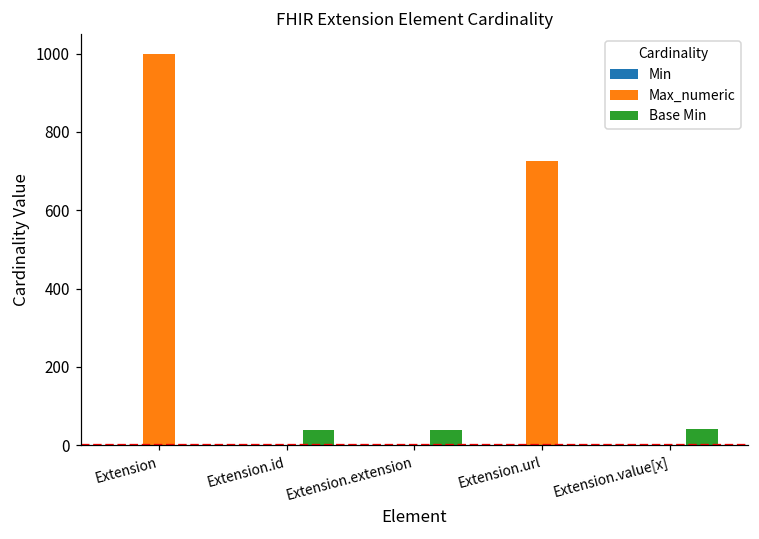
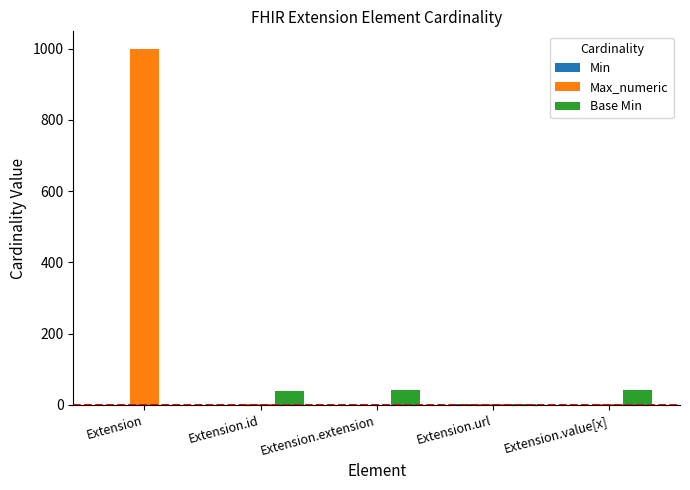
  {
    "Min": {
      "Extension": 0,
      "Extension.id": 0,
      "Extension.extension": 0,
      "Extension.value[x]": 0
    },
    "Max_numeric": {
      "Extension": 1000,
      "Extension.extension": 0,
-     "Extension.url": 730
+     "Extension.url": 0
    },
    "Base Min": {
      "Extension": 0,
      "Extension.id": 40,
      "Extension.extension": 40,
      "Extension.value[x]": 40
    }
  }
